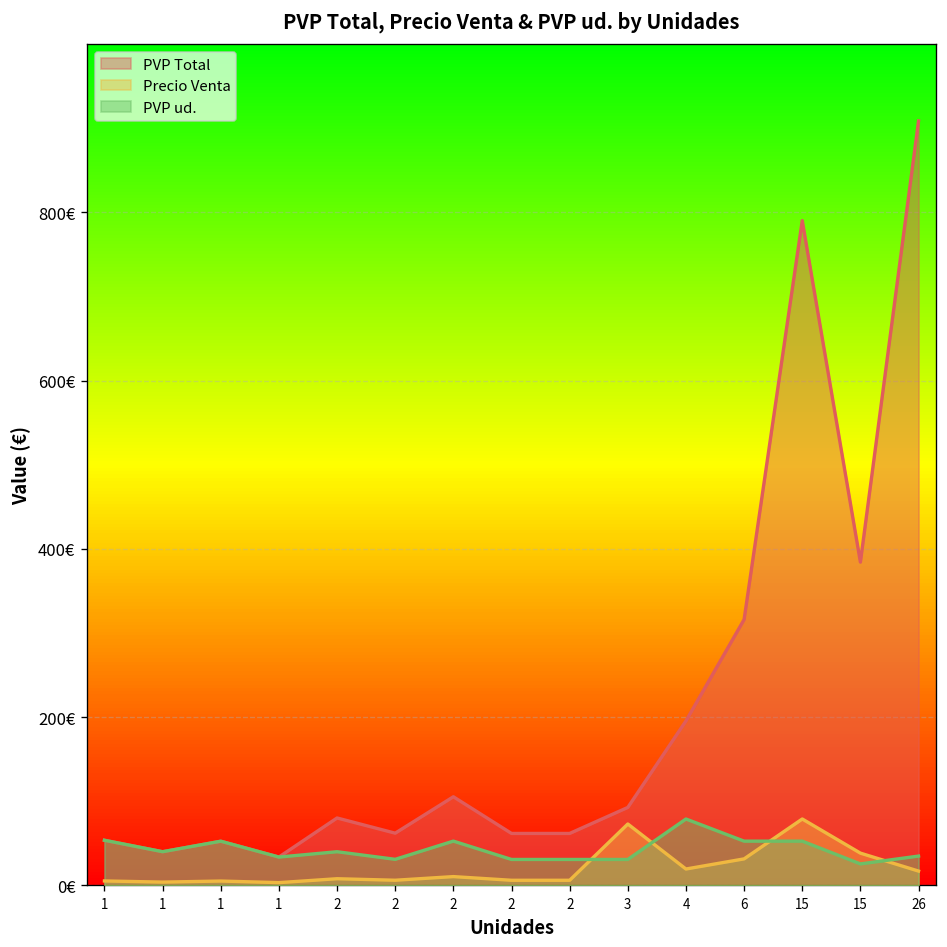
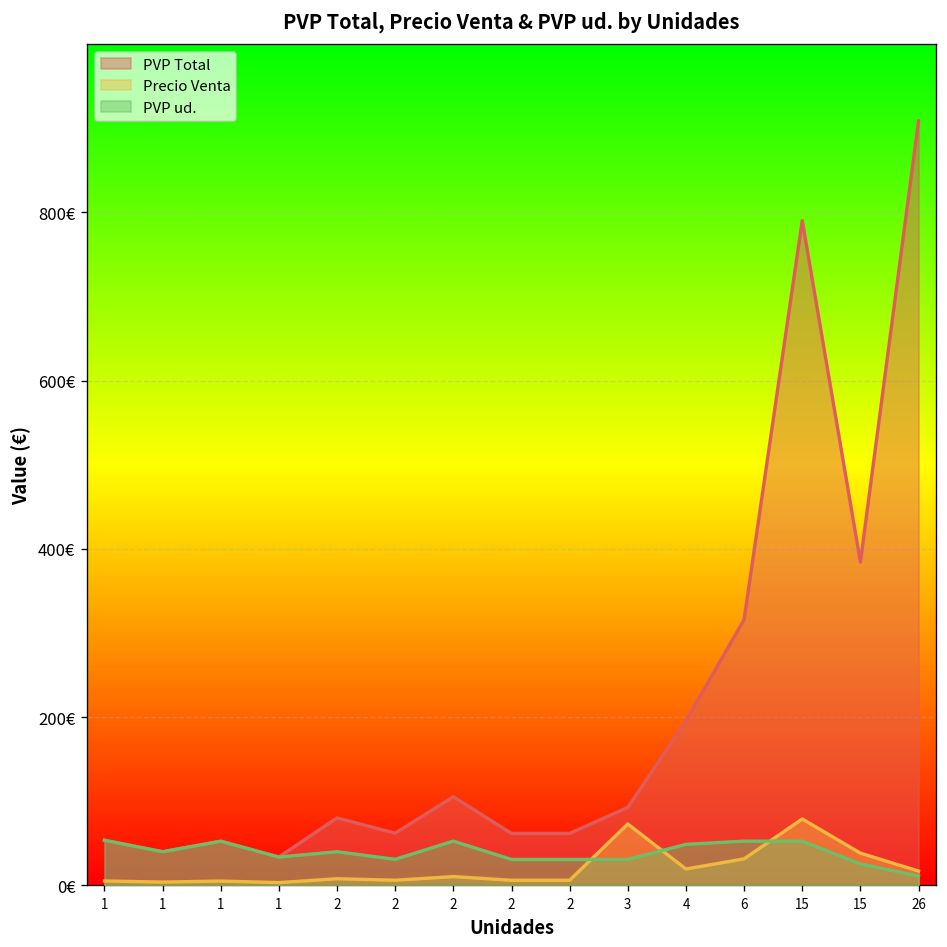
  {
    "PVP Total": {
      "3": "90€",
      "4": "200€",
      "6": "320€",
      "26": "910€"
    },
    "Precio Venta": {
      "3": "70€",
      "4": "20€",
      "6": "30€",
      "26": "20€"
    },
    "PVP ud.": {
      "3": "30€",
-     "4": "80€",
+     "4": "50€",
      "6": "50€",
-     "26": "30€"
+     "26": "10€"
    }
  }
